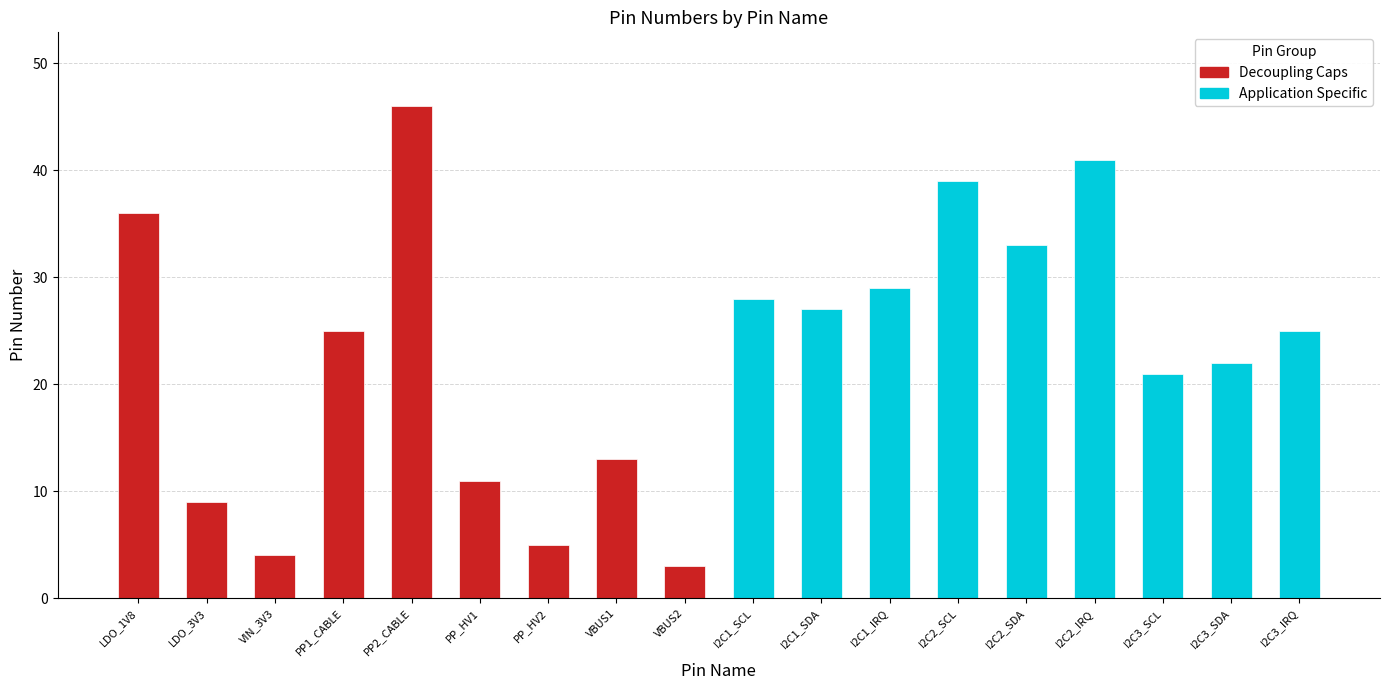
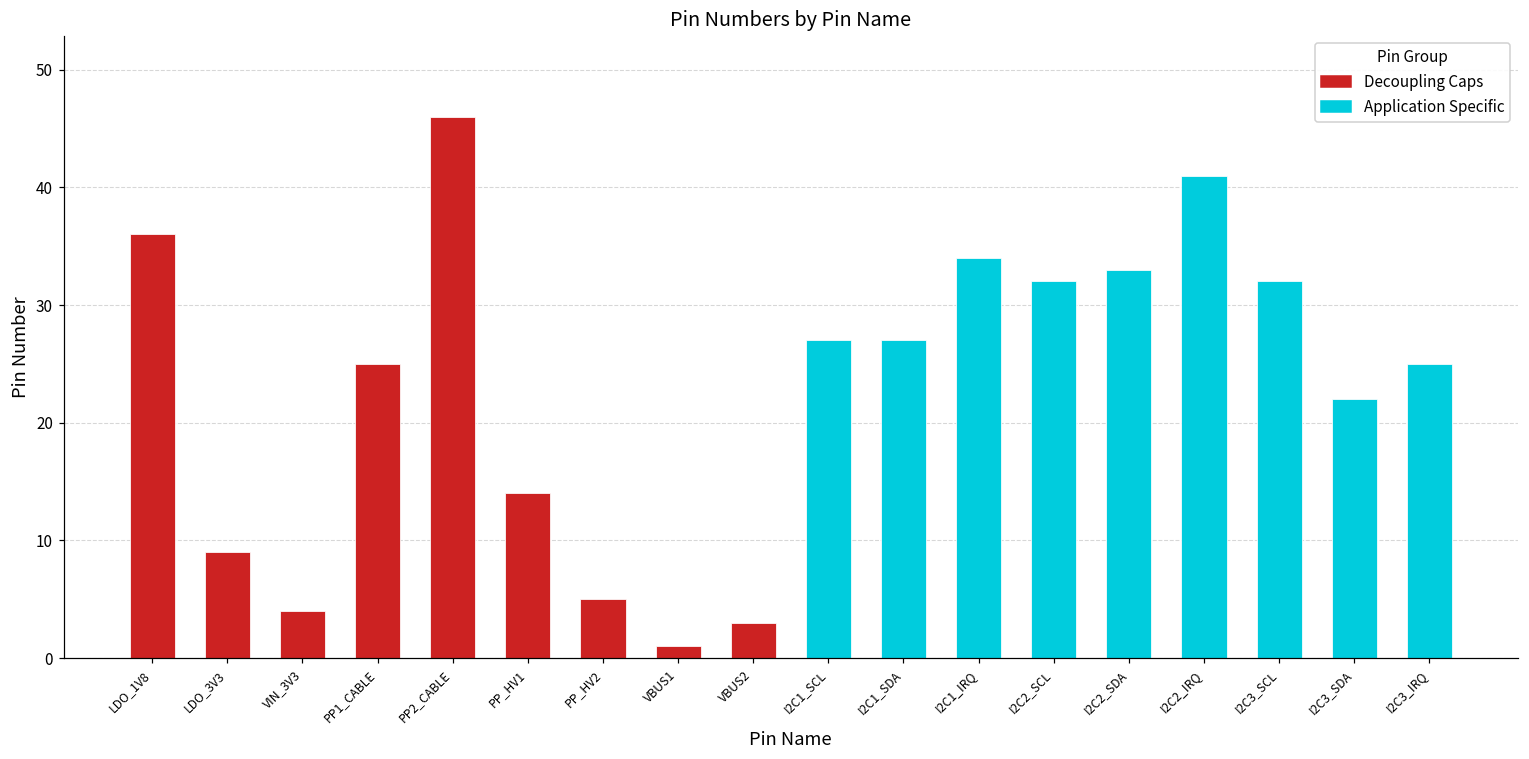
  {
    "LDO_1V8": 36,
    "LDO_3V3": 9,
    "VIN_3V3": 4,
    "PP1_CABLE": 25,
    "PP2_CABLE": 46,
-   "PP_HV1": 11,
+   "PP_HV1": 14,
    "PP_HV2": 5,
-   "VBUS1": 13,
+   "VBUS1": 1,
    "VBUS2": 3,
-   "I2C1_SCL": 28,
+   "I2C1_SCL": 27,
    "I2C1_SDA": 27,
-   "I2C1_IRQ": 29,
-   "I2C2_SCL": 39,
+   "I2C1_IRQ": 34,
+   "I2C2_SCL": 32,
    "I2C2_SDA": 33,
    "I2C2_IRQ": 41,
-   "I2C3_SCL": 21,
+   "I2C3_SCL": 32,
    "I2C3_SDA": 22,
    "I2C3_IRQ": 25
  }
